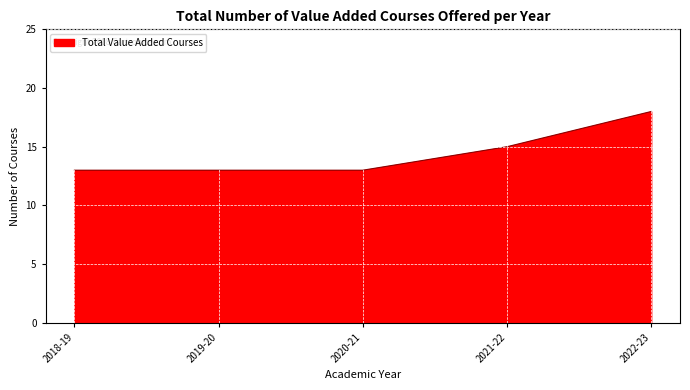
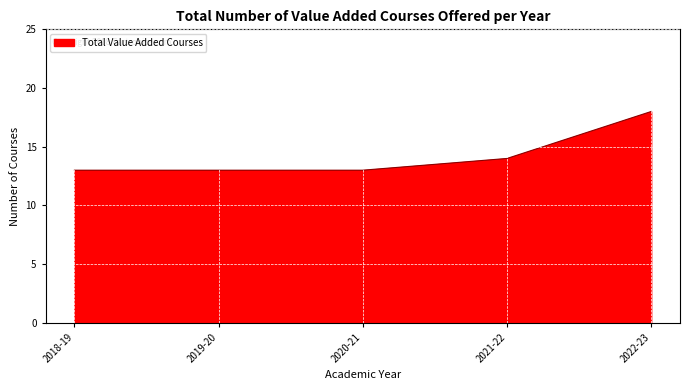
  {
    "2018-19": 13,
    "2019-20": 13,
    "2020-21": 13,
-   "2021-22": 15,
+   "2021-22": 14,
    "2022-23": 18
  }
